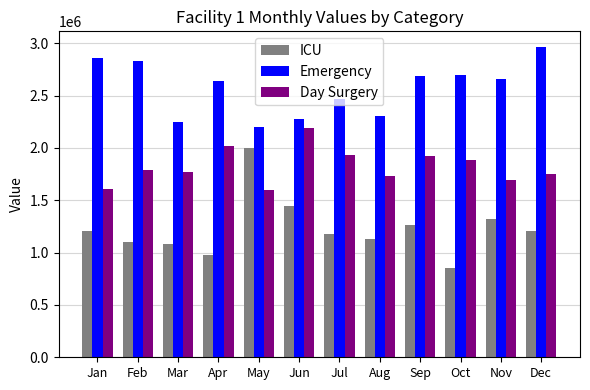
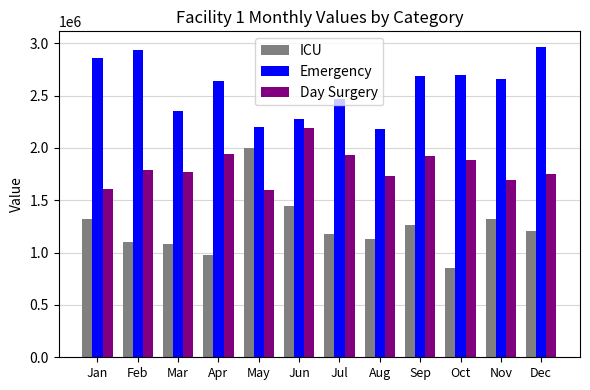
  {
    "ICU": {
-     "Jan": 1210000,
+     "Jan": 1320000,
      "Feb": 1110000,
      "Mar": 1080000,
      "Apr": 980000,
      "May": 2000000,
      "Jun": 1450000,
      "Jul": 1170000,
      "Aug": 1130000,
      "Sep": 1270000,
      "Oct": 850000,
      "Nov": 1320000,
      "Dec": 1200000
    },
    "Emergency": {
      "Jan": 2860000,
-     "Feb": 2830000,
-     "Mar": 2250000,
+     "Feb": 2930000,
+     "Mar": 2360000,
      "Apr": 2640000,
      "May": 2200000,
      "Jun": 2280000,
-     "Aug": 2310000,
+     "Aug": 2180000,
      "Sep": 2690000,
      "Oct": 2700000,
      "Nov": 2660000,
      "Dec": 2970000
    },
    "Day Surgery": {
      "Jan": 1600000,
      "Feb": 1790000,
      "Mar": 1770000,
-     "Apr": 2020000,
+     "Apr": 1940000,
      "May": 1600000,
      "Jun": 2190000,
      "Jul": 1930000,
      "Aug": 1730000,
      "Sep": 1920000,
      "Oct": 1880000,
      "Nov": 1690000,
      "Dec": 1750000
    }
  }
